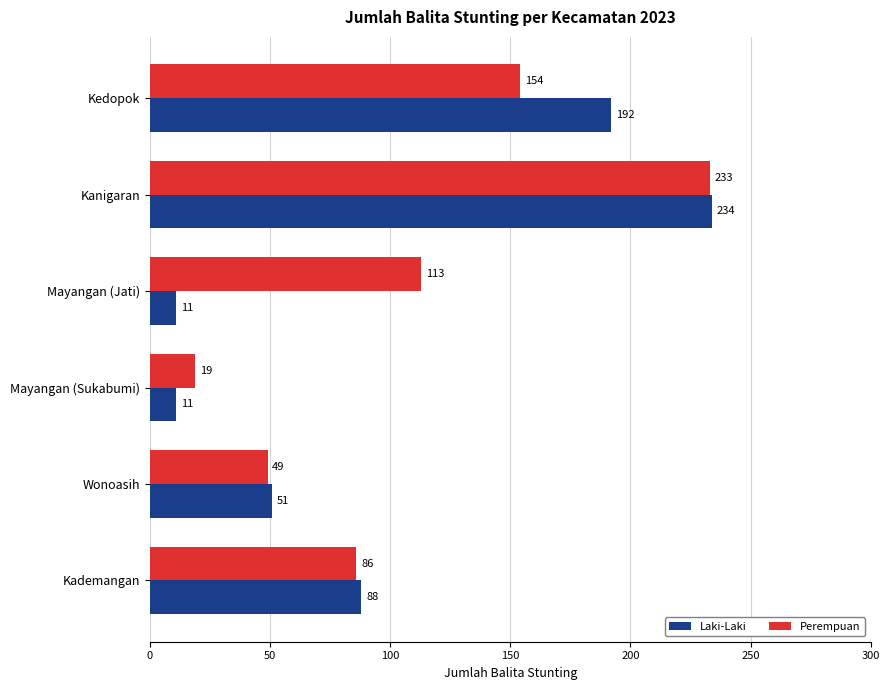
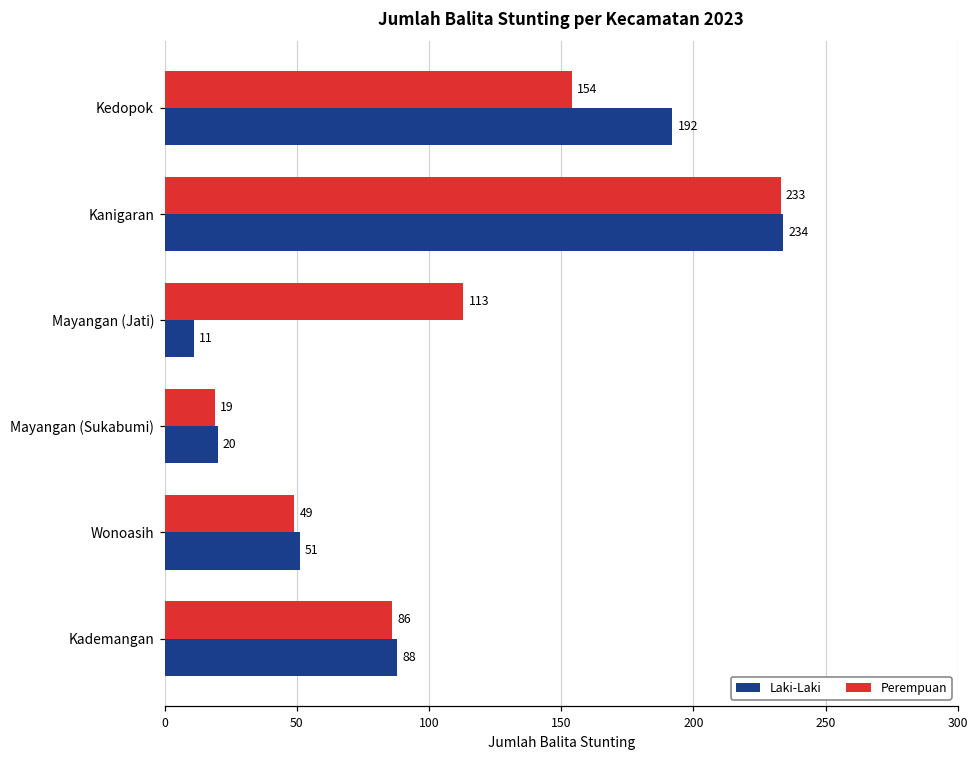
  {
    "Laki-Laki": {
      "Kedopok": 192,
      "Kanigaran": 234,
      "Mayangan (Jati)": 11,
-     "Mayangan (Sukabumi)": 11,
+     "Mayangan (Sukabumi)": 20,
      "Wonoasih": 51,
      "Kademangan": 88
    },
    "Perempuan": {
      "Kedopok": 154,
      "Kanigaran": 233,
      "Mayangan (Jati)": 113,
      "Mayangan (Sukabumi)": 19,
      "Wonoasih": 49,
      "Kademangan": 86
    }
  }
